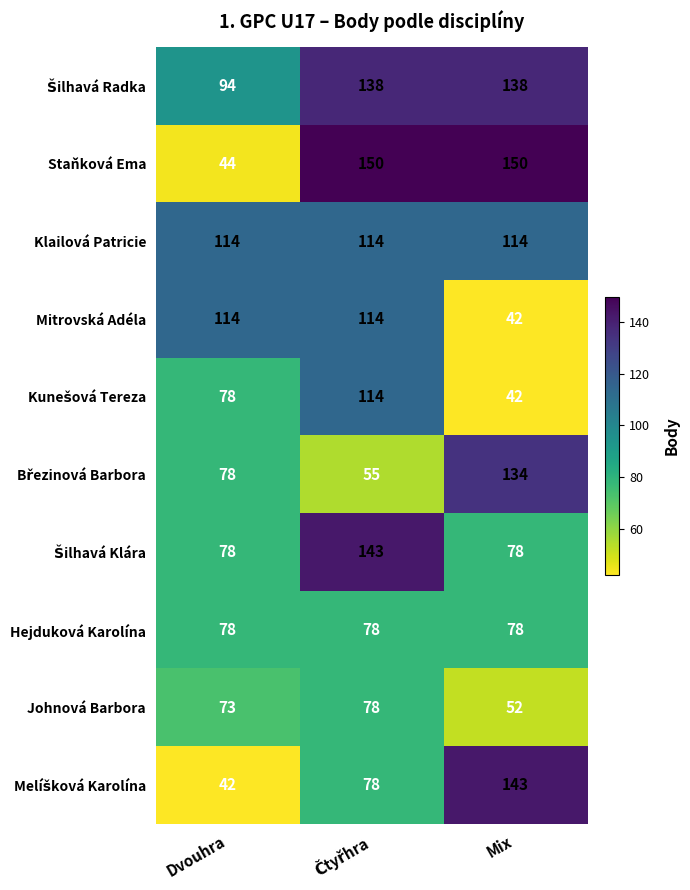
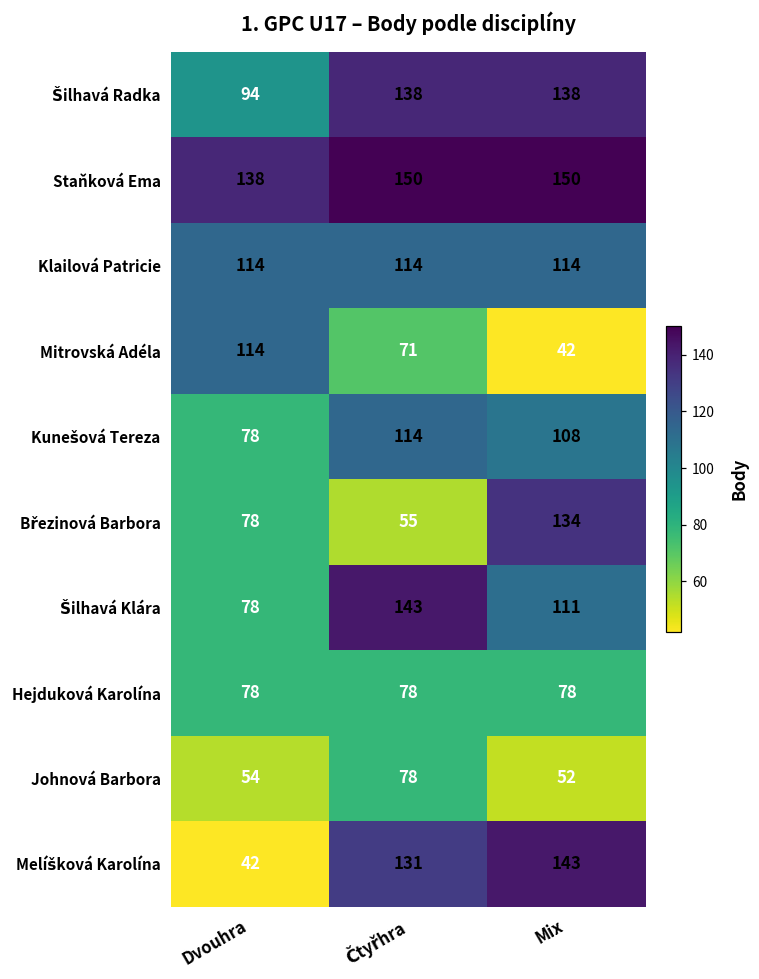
  {
    "Šilhavá Radka": {
      "Dvouhra": 94,
      "Čtyřhra": 138,
      "Mix": 138
    },
    "Staňková Ema": {
-     "Dvouhra": 44,
+     "Dvouhra": 138,
      "Čtyřhra": 150,
      "Mix": 150
    },
    "Klailová Patricie": {
      "Dvouhra": 114,
      "Čtyřhra": 114,
      "Mix": 114
    },
    "Mitrovská Adéla": {
      "Dvouhra": 114,
-     "Čtyřhra": 114,
+     "Čtyřhra": 71,
      "Mix": 42
    },
    "Kunešová Tereza": {
      "Dvouhra": 78,
      "Čtyřhra": 114,
-     "Mix": 42
+     "Mix": 108
    },
    "Březinová Barbora": {
      "Dvouhra": 78,
      "Čtyřhra": 55,
      "Mix": 134
    },
    "Šilhavá Klára": {
      "Dvouhra": 78,
      "Čtyřhra": 143,
-     "Mix": 78
+     "Mix": 111
    },
    "Hejduková Karolína": {
      "Dvouhra": 78,
      "Čtyřhra": 78,
      "Mix": 78
    },
    "Johnová Barbora": {
-     "Dvouhra": 73,
+     "Dvouhra": 54,
      "Čtyřhra": 78,
      "Mix": 52
    },
    "Melíšková Karolína": {
      "Dvouhra": 42,
-     "Čtyřhra": 78,
+     "Čtyřhra": 131,
      "Mix": 143
    }
  }
